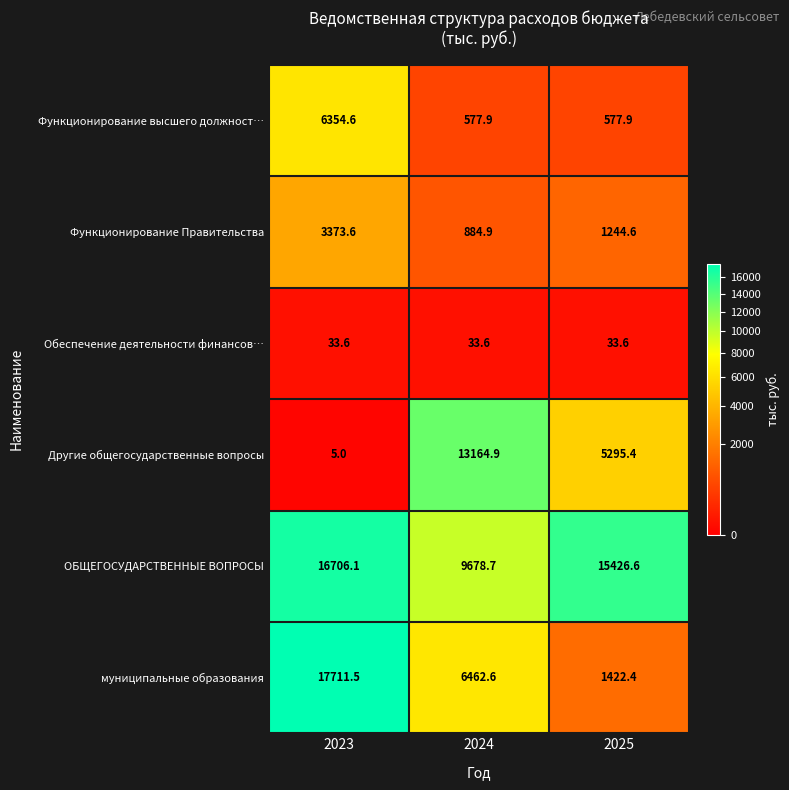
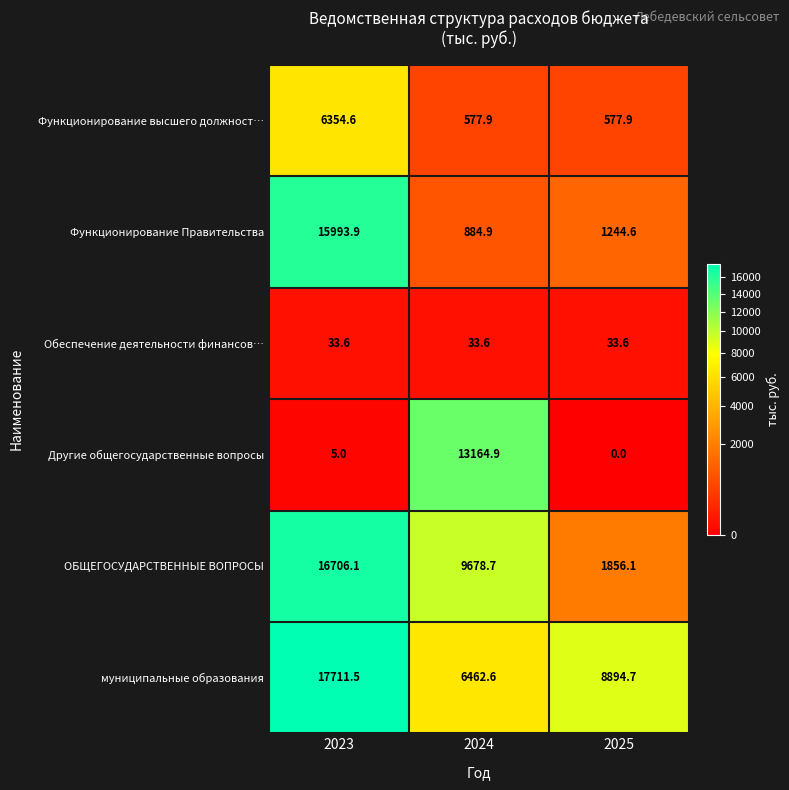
  {
    "Функционирование высшего должност…": {
      "2023": 6354.6,
      "2024": 577.9,
      "2025": 577.9
    },
    "Функционирование Правительства": {
-     "2023": 3373.6,
+     "2023": 15993.9,
      "2024": 884.9,
      "2025": 1244.6
    },
    "Обеспечение деятельности финансов…": {
      "2023": 33.6,
      "2024": 33.6,
      "2025": 33.6
    },
    "Другие общегосударственные вопросы": {
      "2023": 5.0,
      "2024": 13164.9,
-     "2025": 5295.4
+     "2025": 0.0
    },
    "ОБЩЕГОСУДАРСТВЕННЫЕ ВОПРОСЫ": {
      "2023": 16706.1,
      "2024": 9678.7,
-     "2025": 15426.6
+     "2025": 1856.1
    },
    "муниципальные образования": {
      "2023": 17711.5,
      "2024": 6462.6,
-     "2025": 1422.4
+     "2025": 8894.7
    }
  }
